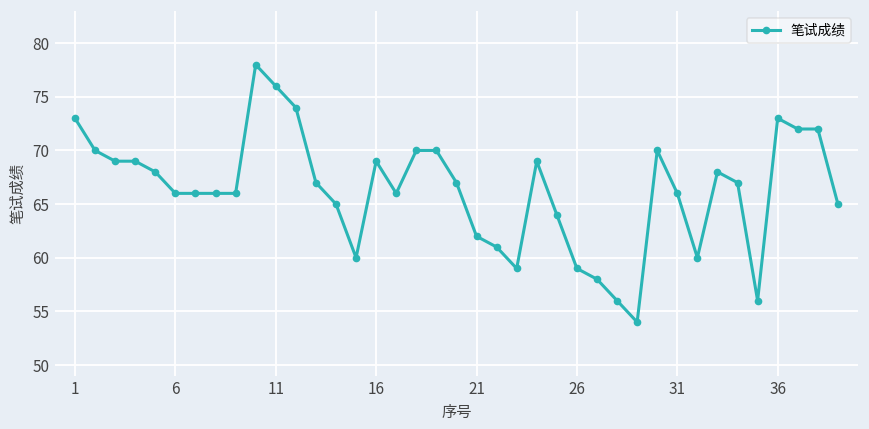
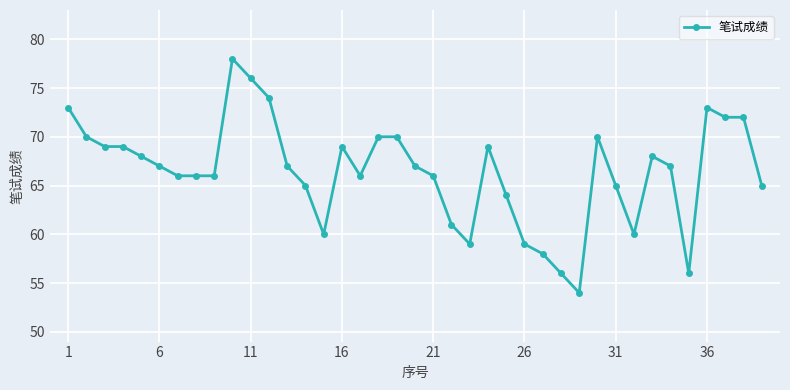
  {
    "1": 73,
-   "6": 66,
+   "6": 67,
    "11": 76,
    "16": 69,
-   "21": 62,
+   "21": 66,
    "26": 59,
-   "31": 66,
+   "31": 65,
    "36": 73
  }
